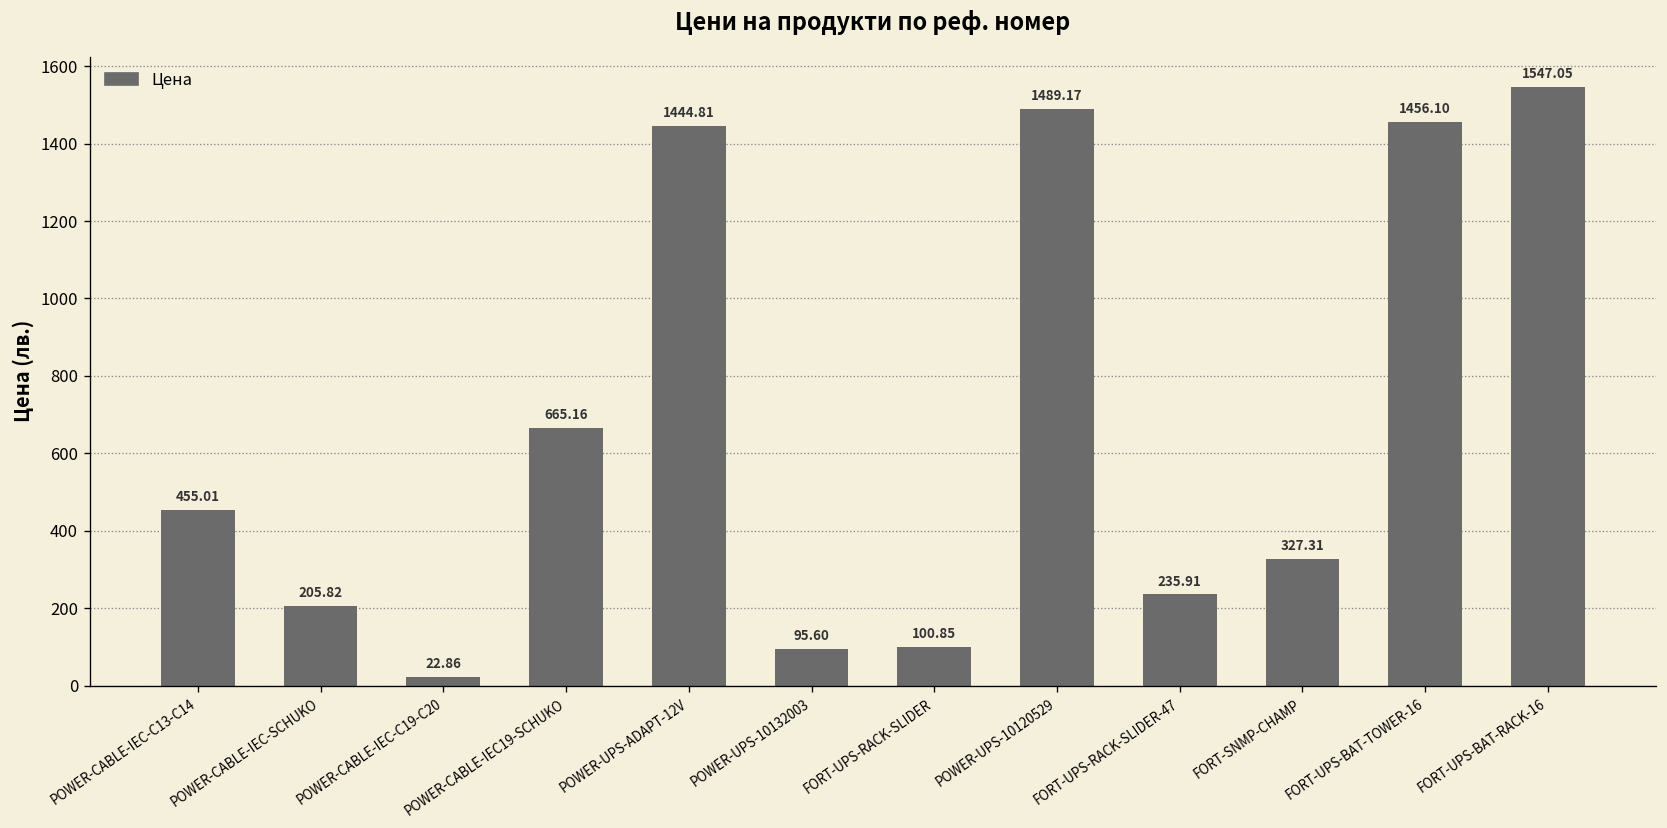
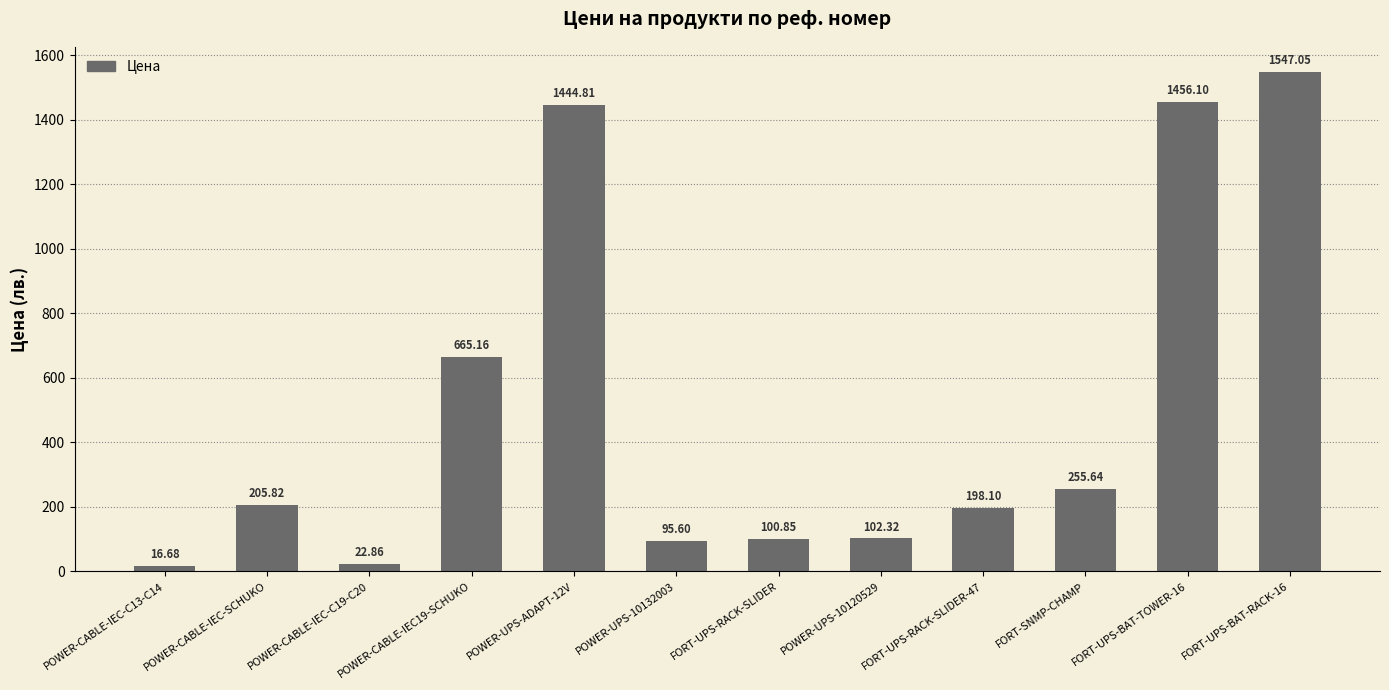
  {
-   "POWER-CABLE-IEC-C13-C14": 455.01,
+   "POWER-CABLE-IEC-C13-C14": 16.68,
    "POWER-CABLE-IEC-SCHUKO": 205.82,
    "POWER-CABLE-IEC-C19-C20": 22.86,
    "POWER-CABLE-IEC19-SCHUKO": 665.16,
    "POWER-UPS-ADAPT-12V": 1444.81,
    "POWER-UPS-10132003": 95.60,
    "FORT-UPS-RACK-SLIDER": 100.85,
-   "POWER-UPS-10120529": 1489.17,
-   "FORT-UPS-RACK-SLIDER-47": 235.91,
-   "FORT-SNMP-CHAMP": 327.31,
+   "POWER-UPS-10120529": 102.32,
+   "FORT-UPS-RACK-SLIDER-47": 198.10,
+   "FORT-SNMP-CHAMP": 255.64,
    "FORT-UPS-BAT-TOWER-16": 1456.10,
    "FORT-UPS-BAT-RACK-16": 1547.05
  }
